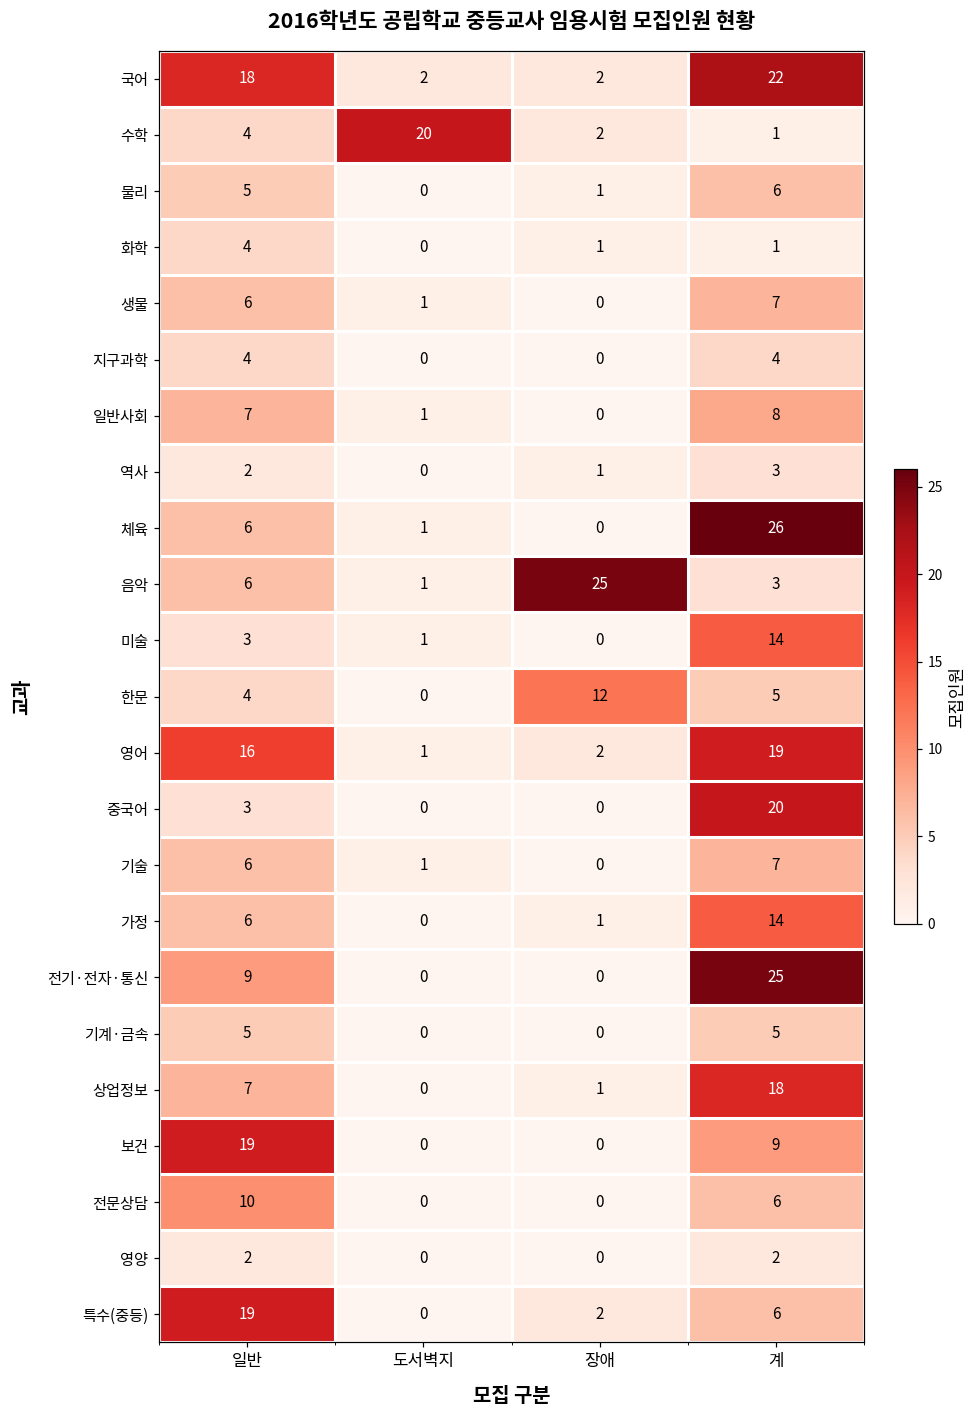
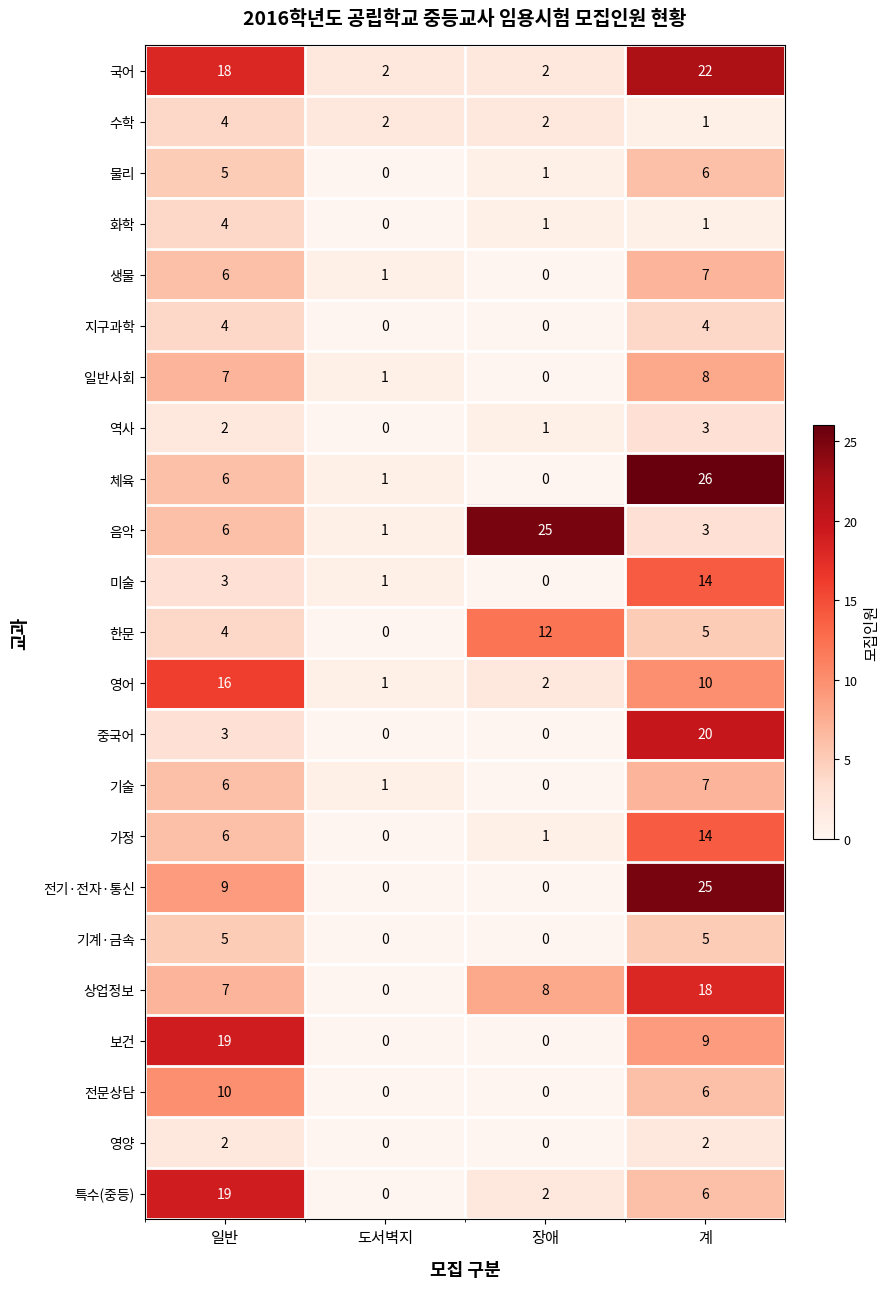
  {
    "국어": {
      "일반": 18,
      "도서벽지": 2,
      "장애": 2,
      "계": 22
    },
    "수학": {
      "일반": 4,
-     "도서벽지": 20,
+     "도서벽지": 2,
      "장애": 2,
      "계": 1
    },
    "물리": {
      "일반": 5,
      "도서벽지": 0,
      "장애": 1,
      "계": 6
    },
    "화학": {
      "일반": 4,
      "도서벽지": 0,
      "장애": 1,
      "계": 1
    },
    "생물": {
      "일반": 6,
      "도서벽지": 1,
      "장애": 0,
      "계": 7
    },
    "지구과학": {
      "일반": 4,
      "도서벽지": 0,
      "장애": 0,
      "계": 4
    },
    "일반사회": {
      "일반": 7,
      "도서벽지": 1,
      "장애": 0,
      "계": 8
    },
    "역사": {
      "일반": 2,
      "도서벽지": 0,
      "장애": 1,
      "계": 3
    },
    "체육": {
      "일반": 6,
      "도서벽지": 1,
      "장애": 0,
      "계": 26
    },
    "음악": {
      "일반": 6,
      "도서벽지": 1,
      "장애": 25,
      "계": 3
    },
    "미술": {
      "일반": 3,
      "도서벽지": 1,
      "장애": 0,
      "계": 14
    },
    "한문": {
      "일반": 4,
      "도서벽지": 0,
      "장애": 12,
      "계": 5
    },
    "영어": {
      "일반": 16,
      "도서벽지": 1,
      "장애": 2,
-     "계": 19
+     "계": 10
    },
    "중국어": {
      "일반": 3,
      "도서벽지": 0,
      "장애": 0,
      "계": 20
    },
    "기술": {
      "일반": 6,
      "도서벽지": 1,
      "장애": 0,
      "계": 7
    },
    "가정": {
      "일반": 6,
      "도서벽지": 0,
      "장애": 1,
      "계": 14
    },
    "전기·전자·통신": {
      "일반": 9,
      "도서벽지": 0,
      "장애": 0,
      "계": 25
    },
    "기계·금속": {
      "일반": 5,
      "도서벽지": 0,
      "장애": 0,
      "계": 5
    },
    "상업정보": {
      "일반": 7,
      "도서벽지": 0,
-     "장애": 1,
+     "장애": 8,
      "계": 18
    },
    "보건": {
      "일반": 19,
      "도서벽지": 0,
      "장애": 0,
      "계": 9
    },
    "전문상담": {
      "일반": 10,
      "도서벽지": 0,
      "장애": 0,
      "계": 6
    },
    "영양": {
      "일반": 2,
      "도서벽지": 0,
      "장애": 0,
      "계": 2
    },
    "특수(중등)": {
      "일반": 19,
      "도서벽지": 0,
      "장애": 2,
      "계": 6
    }
  }
